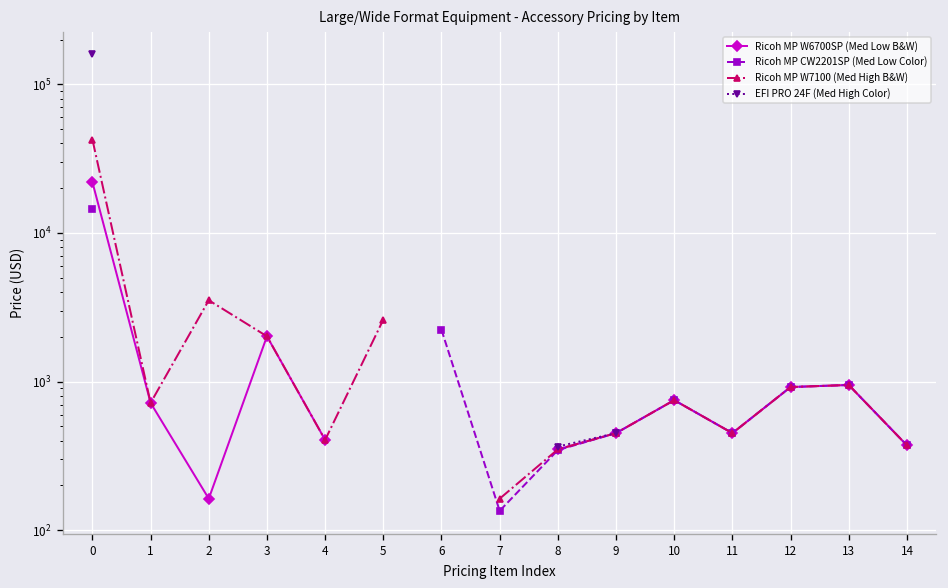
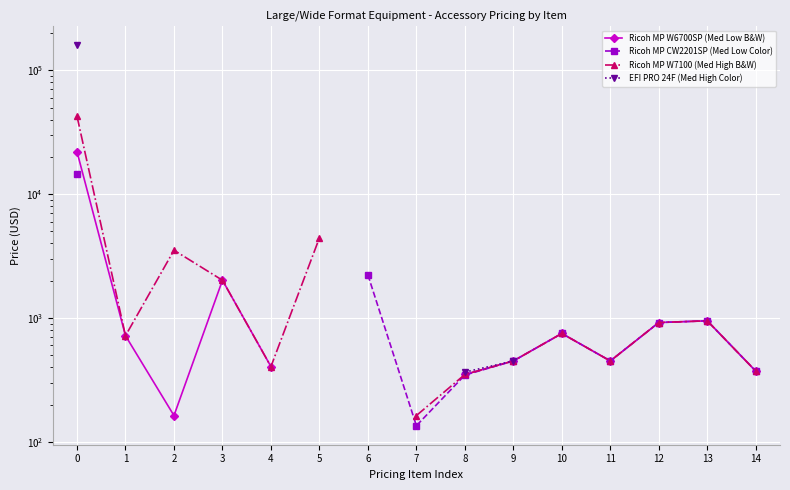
  {
    "Ricoh MP W7100 (Med High B&W)": {
      "0": 43000,
      "2": 3500,
-     "5": 2600,
+     "5": 4400,
      "7": 160
    },
    "EFI PRO 24F (Med High Color)": {
      "0": 160000
    }
  }
